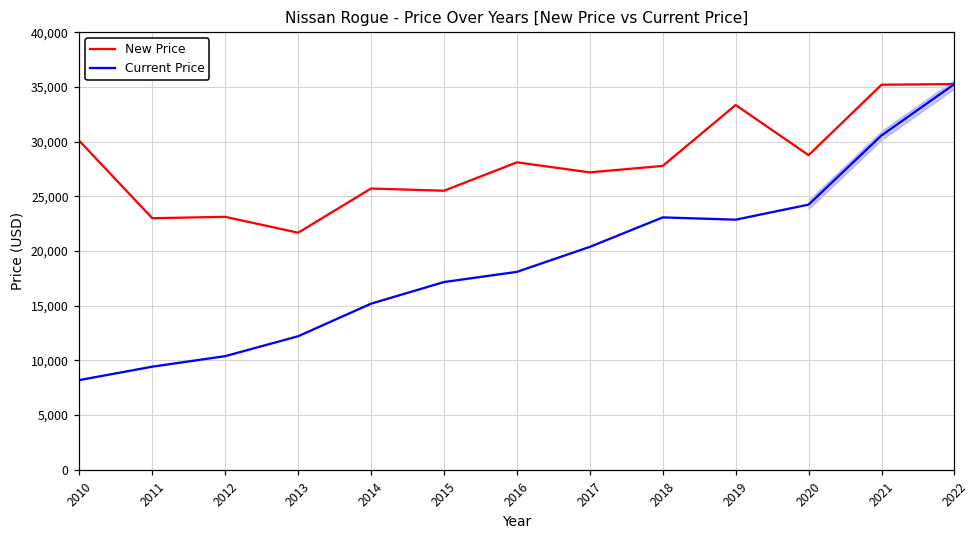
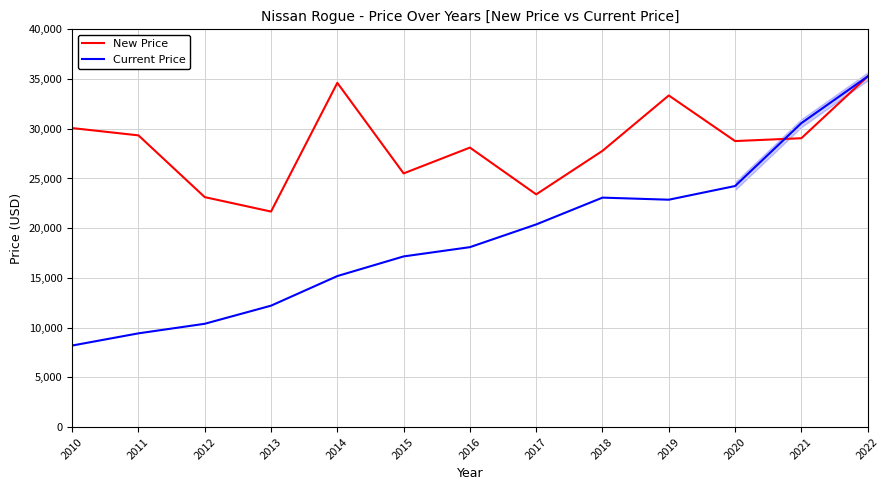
  {
    "New Price": {
      "2010": "30,000",
-     "2011": "23,000",
+     "2011": "29,000",
      "2012": "23,000",
      "2013": "22,000",
-     "2014": "26,000",
+     "2014": "35,000",
      "2015": "26,000",
      "2016": "28,000",
-     "2017": "27,000",
+     "2017": "23,000",
      "2018": "28,000",
      "2019": "33,000",
      "2020": "29,000",
-     "2021": "35,000"
+     "2021": "29,000"
    }
  }
